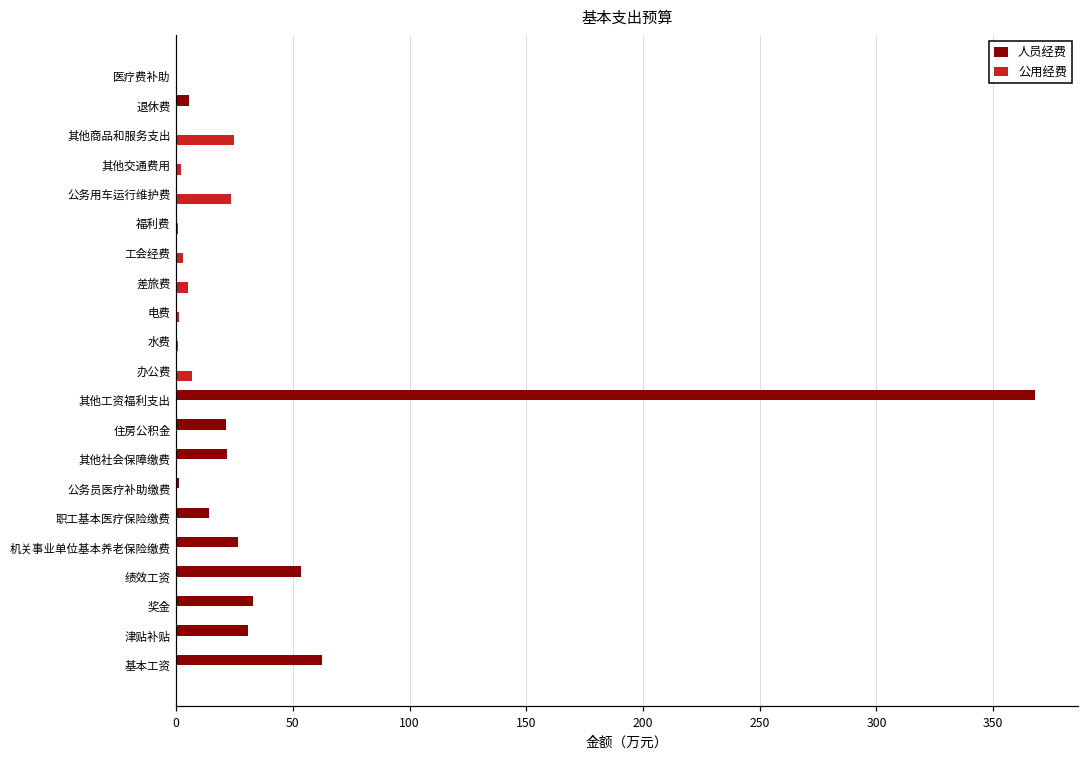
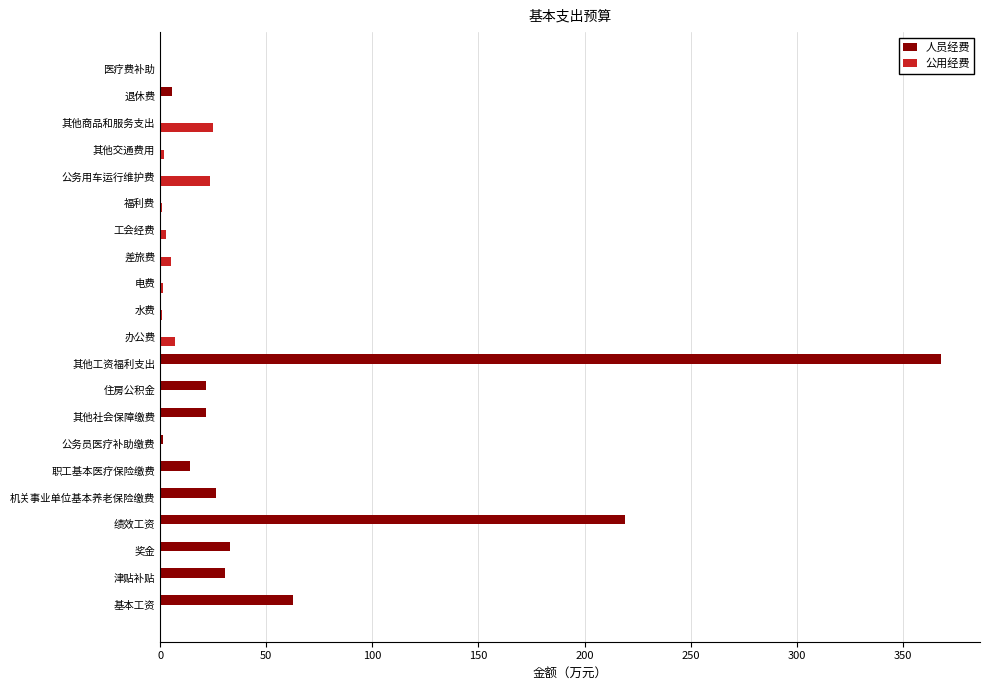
  {
    "人员经费": {
      "退休费": 6,
      "其他商品和服务支出": 0,
      "其他交通费用": 0,
      "公务用车运行维护费": 0,
      "福利费": 0,
      "工会经费": 0,
      "差旅费": 0,
      "电费": 0,
      "水费": 0,
      "办公费": 0,
      "其他工资福利支出": 368,
      "住房公积金": 22,
      "其他社会保障缴费": 22,
      "公务员医疗补助缴费": 1,
      "职工基本医疗保险缴费": 14,
      "机关事业单位基本养老保险缴费": 27,
-     "绩效工资": 53,
+     "绩效工资": 219,
      "奖金": 33,
      "津贴补贴": 31,
      "基本工资": 63
    },
    "公用经费": {
      "医疗费补助": 0,
      "退休费": 0,
      "其他商品和服务支出": 25,
      "其他交通费用": 2,
      "公务用车运行维护费": 23,
      "工会经费": 3,
      "差旅费": 5,
      "电费": 1,
      "办公费": 7,
      "其他工资福利支出": 0,
      "住房公积金": 0,
      "其他社会保障缴费": 0,
      "公务员医疗补助缴费": 0,
      "职工基本医疗保险缴费": 0,
      "机关事业单位基本养老保险缴费": 0,
      "绩效工资": 0,
      "奖金": 0,
      "津贴补贴": 0,
      "基本工资": 0
    }
  }
